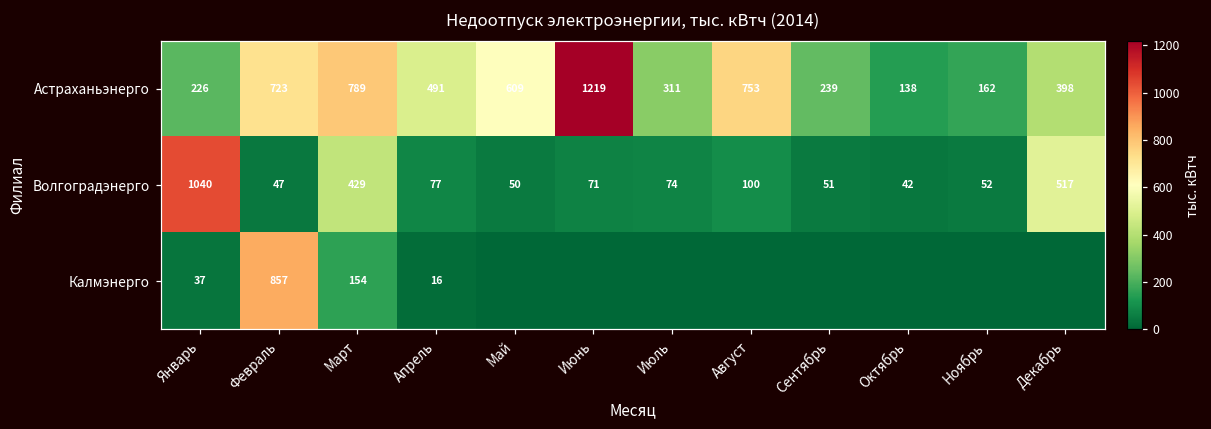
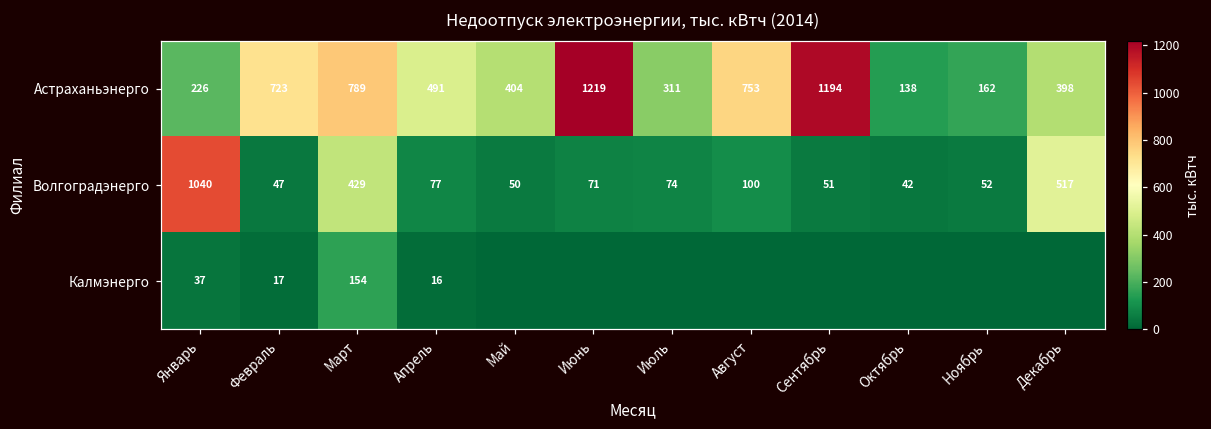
  {
    "Астраханьэнерго": {
      "Январь": 226,
      "Февраль": 723,
      "Март": 789,
      "Апрель": 491,
-     "Май": 609,
+     "Май": 404,
      "Июнь": 1219,
      "Июль": 311,
      "Август": 753,
-     "Сентябрь": 239,
+     "Сентябрь": 1194,
      "Октябрь": 138,
      "Ноябрь": 162,
      "Декабрь": 398
    },
    "Волгоградэнерго": {
      "Январь": 1040,
      "Февраль": 47,
      "Март": 429,
      "Апрель": 77,
      "Май": 50,
      "Июнь": 71,
      "Июль": 74,
      "Август": 100,
      "Сентябрь": 51,
      "Октябрь": 42,
      "Ноябрь": 52,
      "Декабрь": 517
    },
    "Калмэнерго": {
      "Январь": 37,
-     "Февраль": 857,
+     "Февраль": 17,
      "Март": 154,
      "Апрель": 16
    }
  }
